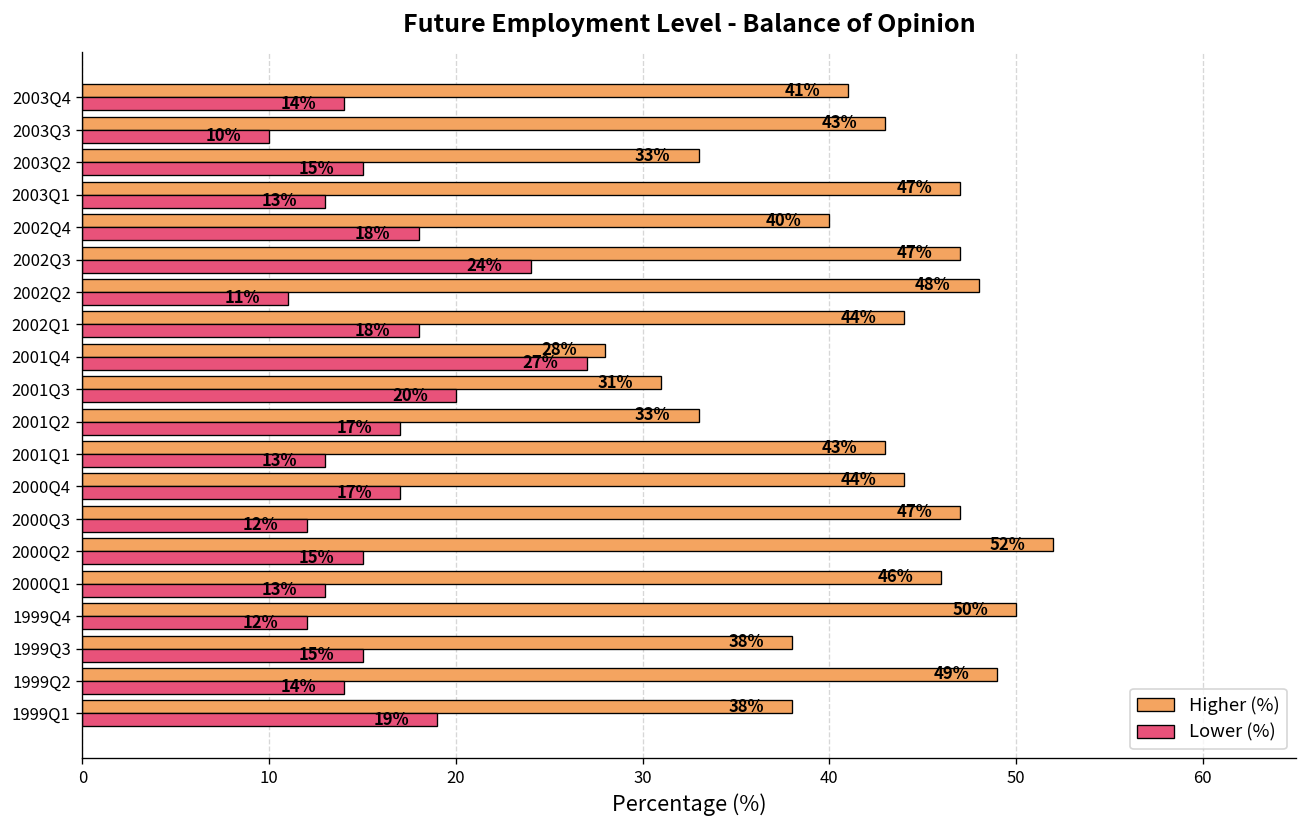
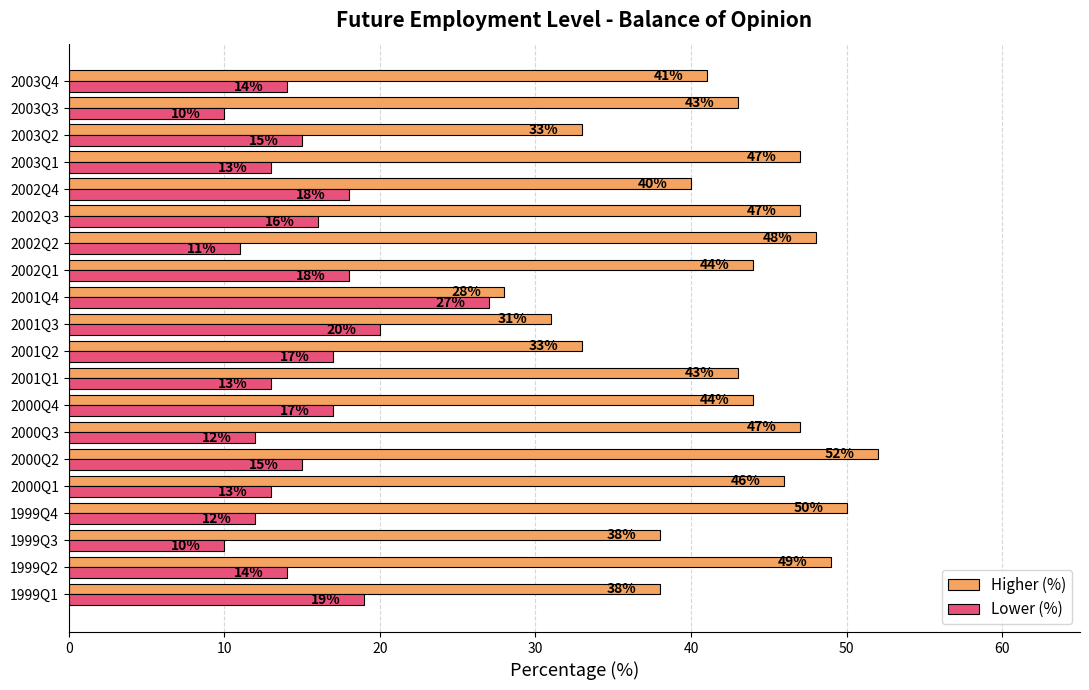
  {
    "Higher (%)": {
      "2003Q4": "41%",
      "2003Q3": "43%",
      "2003Q2": "33%",
      "2003Q1": "47%",
      "2002Q4": "40%",
      "2002Q3": "47%",
      "2002Q2": "48%",
      "2002Q1": "44%",
      "2001Q4": "28%",
      "2001Q3": "31%",
      "2001Q2": "33%",
      "2001Q1": "43%",
      "2000Q4": "44%",
      "2000Q3": "47%",
      "2000Q2": "52%",
      "2000Q1": "46%",
      "1999Q4": "50%",
      "1999Q3": "38%",
      "1999Q2": "49%",
      "1999Q1": "38%"
    },
    "Lower (%)": {
      "2003Q4": "14%",
      "2003Q3": "10%",
      "2003Q2": "15%",
      "2003Q1": "13%",
      "2002Q4": "18%",
-     "2002Q3": "24%",
+     "2002Q3": "16%",
      "2002Q2": "11%",
      "2002Q1": "18%",
      "2001Q4": "27%",
      "2001Q3": "20%",
      "2001Q2": "17%",
      "2001Q1": "13%",
      "2000Q4": "17%",
      "2000Q3": "12%",
      "2000Q2": "15%",
      "2000Q1": "13%",
      "1999Q4": "12%",
-     "1999Q3": "15%",
+     "1999Q3": "10%",
      "1999Q2": "14%",
      "1999Q1": "19%"
    }
  }
